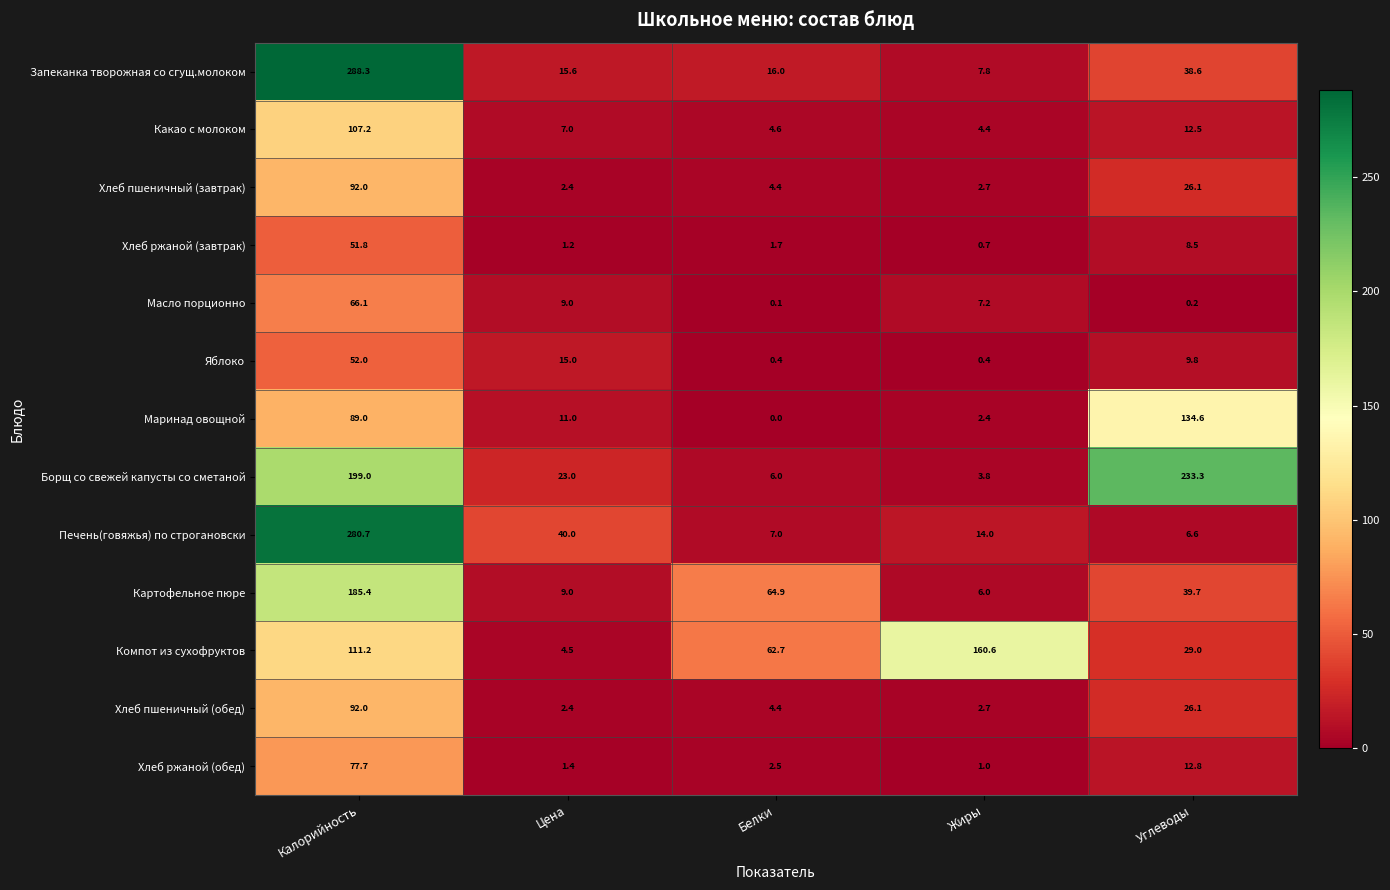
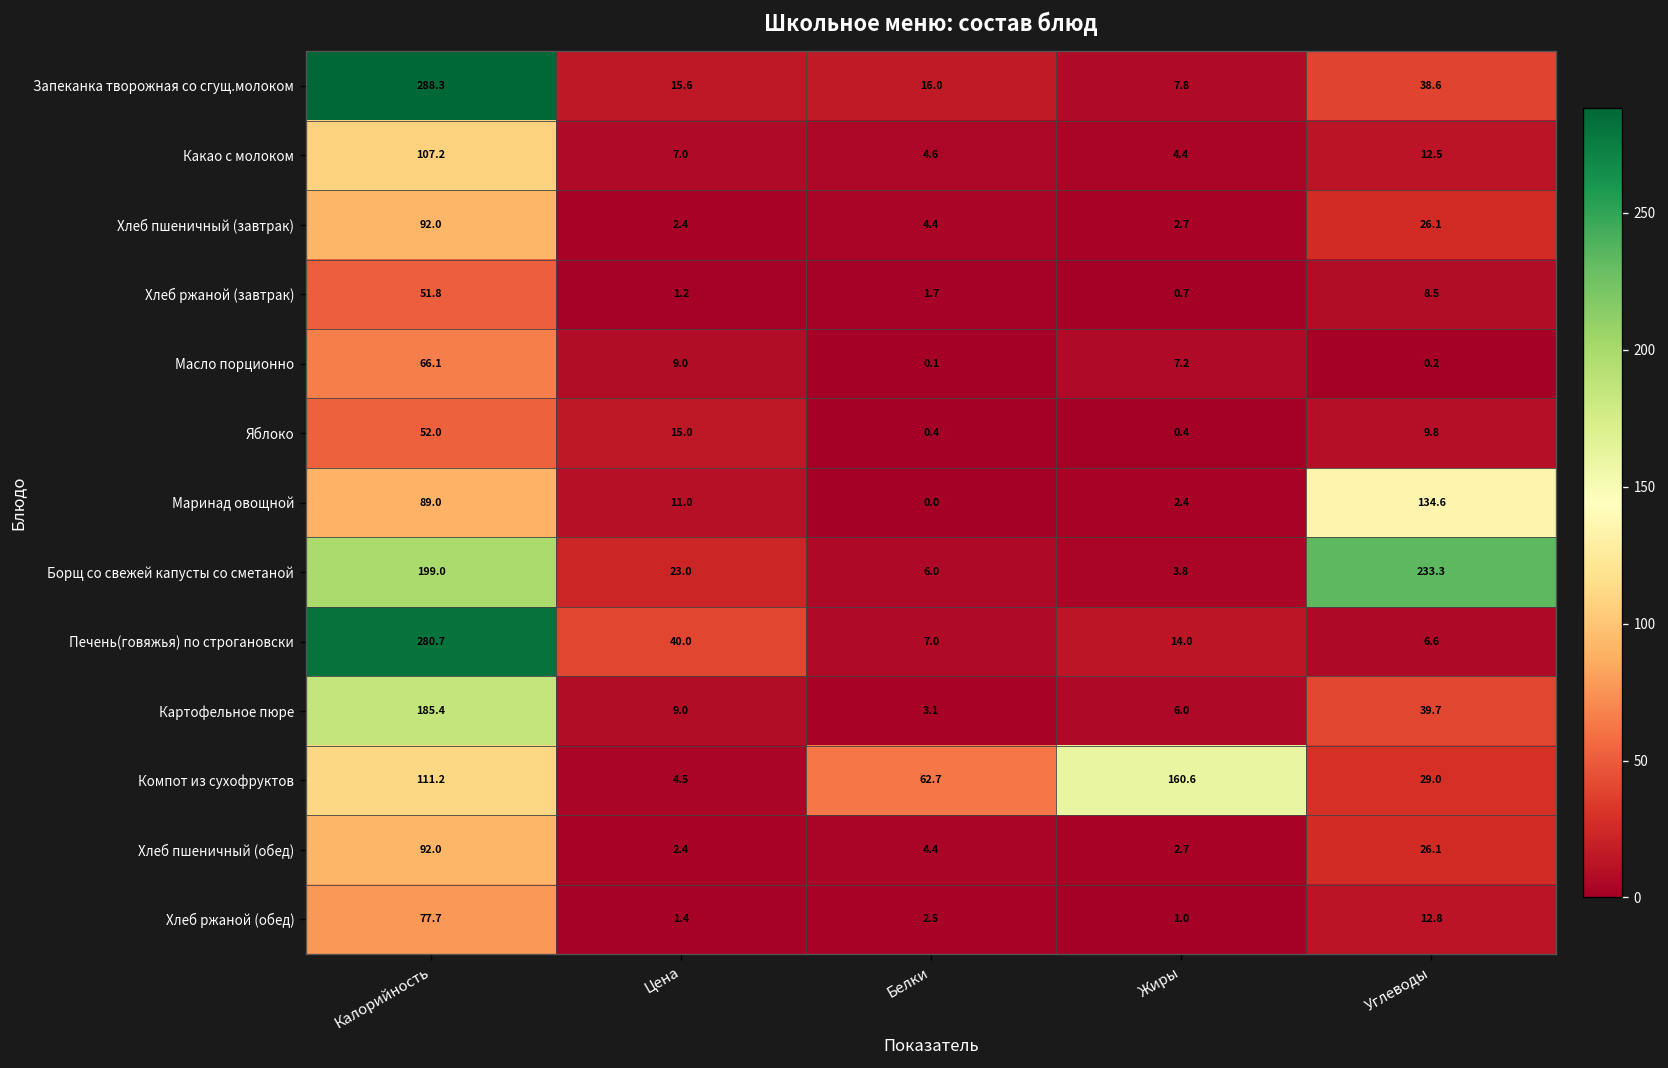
  {
    "Запеканка творожная со сгущ.молоком": {
      "Калорийность": 288.3,
      "Цена": 15.6,
      "Белки": 16.0,
      "Жиры": 7.8,
      "Углеводы": 38.6
    },
    "Какао с молоком": {
      "Калорийность": 107.2,
      "Цена": 7.0,
      "Белки": 4.6,
      "Жиры": 4.4,
      "Углеводы": 12.5
    },
    "Хлеб пшеничный (завтрак)": {
      "Калорийность": 92.0,
      "Цена": 2.4,
      "Белки": 4.4,
      "Жиры": 2.7,
      "Углеводы": 26.1
    },
    "Хлеб ржаной (завтрак)": {
      "Калорийность": 51.8,
      "Цена": 1.2,
      "Белки": 1.7,
      "Жиры": 0.7,
      "Углеводы": 8.5
    },
    "Масло порционно": {
      "Калорийность": 66.1,
      "Цена": 9.0,
      "Белки": 0.1,
      "Жиры": 7.2,
      "Углеводы": 0.2
    },
    "Яблоко": {
      "Калорийность": 52.0,
      "Цена": 15.0,
      "Белки": 0.4,
      "Жиры": 0.4,
      "Углеводы": 9.8
    },
    "Маринад овощной": {
      "Калорийность": 89.0,
      "Цена": 11.0,
      "Белки": 0.0,
      "Жиры": 2.4,
      "Углеводы": 134.6
    },
    "Борщ со свежей капусты со сметаной": {
      "Калорийность": 199.0,
      "Цена": 23.0,
      "Белки": 6.0,
      "Жиры": 3.8,
      "Углеводы": 233.3
    },
    "Печень(говяжья) по строгановски": {
      "Калорийность": 280.7,
      "Цена": 40.0,
      "Белки": 7.0,
      "Жиры": 14.0,
      "Углеводы": 6.6
    },
    "Картофельное пюре": {
      "Калорийность": 185.4,
      "Цена": 9.0,
-     "Белки": 64.9,
+     "Белки": 3.1,
      "Жиры": 6.0,
      "Углеводы": 39.7
    },
    "Компот из сухофруктов": {
      "Калорийность": 111.2,
      "Цена": 4.5,
      "Белки": 62.7,
      "Жиры": 160.6,
      "Углеводы": 29.0
    },
    "Хлеб пшеничный (обед)": {
      "Калорийность": 92.0,
      "Цена": 2.4,
      "Белки": 4.4,
      "Жиры": 2.7,
      "Углеводы": 26.1
    },
    "Хлеб ржаной (обед)": {
      "Калорийность": 77.7,
      "Цена": 1.4,
      "Белки": 2.5,
      "Жиры": 1.0,
      "Углеводы": 12.8
    }
  }
